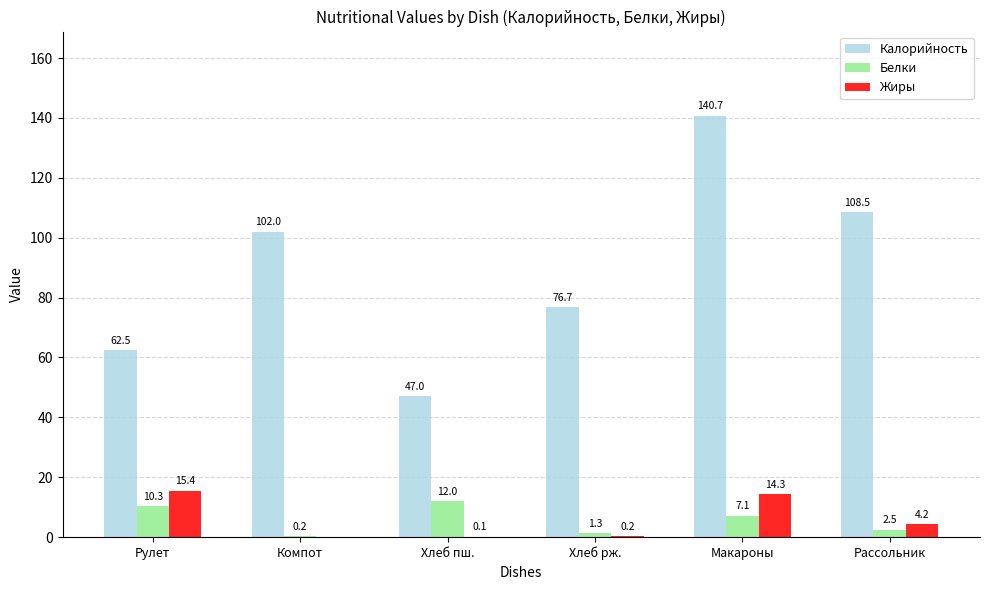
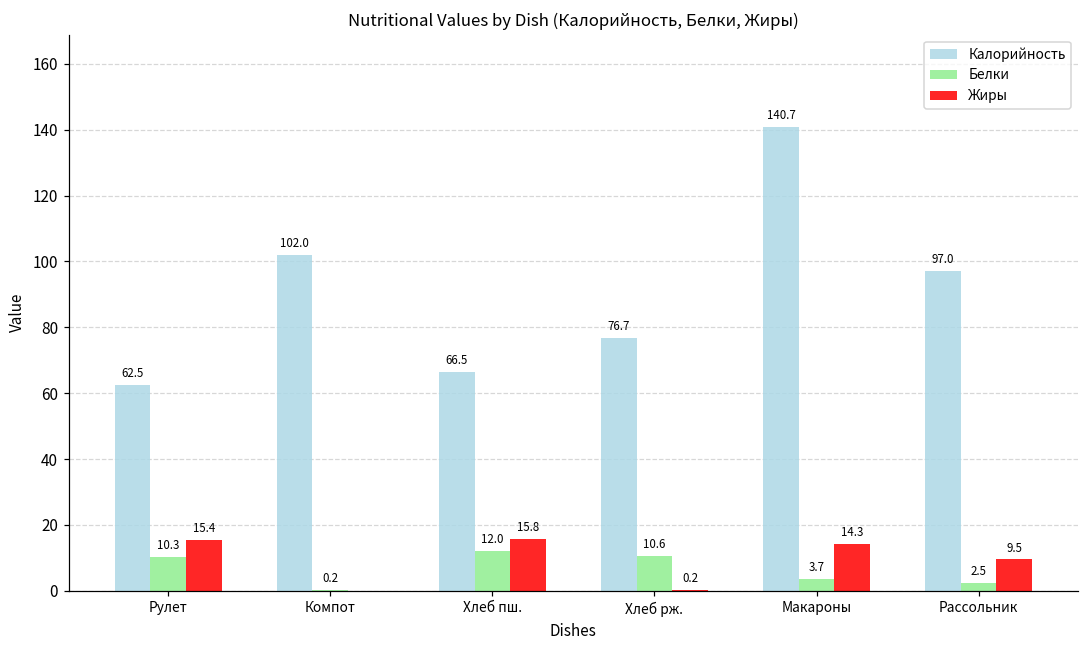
  {
    "Калорийность": {
      "Рулет": 62.5,
      "Компот": 102.0,
-     "Хлеб пш.": 47.0,
+     "Хлеб пш.": 66.5,
      "Хлеб рж.": 76.7,
      "Макароны": 140.7,
-     "Рассольник": 108.5
+     "Рассольник": 97.0
    },
    "Белки": {
      "Рулет": 10.3,
      "Компот": 0.2,
      "Хлеб пш.": 12.0,
-     "Хлеб рж.": 1.3,
-     "Макароны": 7.1,
+     "Хлеб рж.": 10.6,
+     "Макароны": 3.7,
      "Рассольник": 2.5
    },
    "Жиры": {
      "Рулет": 15.4,
-     "Хлеб пш.": 0.1,
+     "Хлеб пш.": 15.8,
      "Хлеб рж.": 0.2,
      "Макароны": 14.3,
-     "Рассольник": 4.2
+     "Рассольник": 9.5
    }
  }
